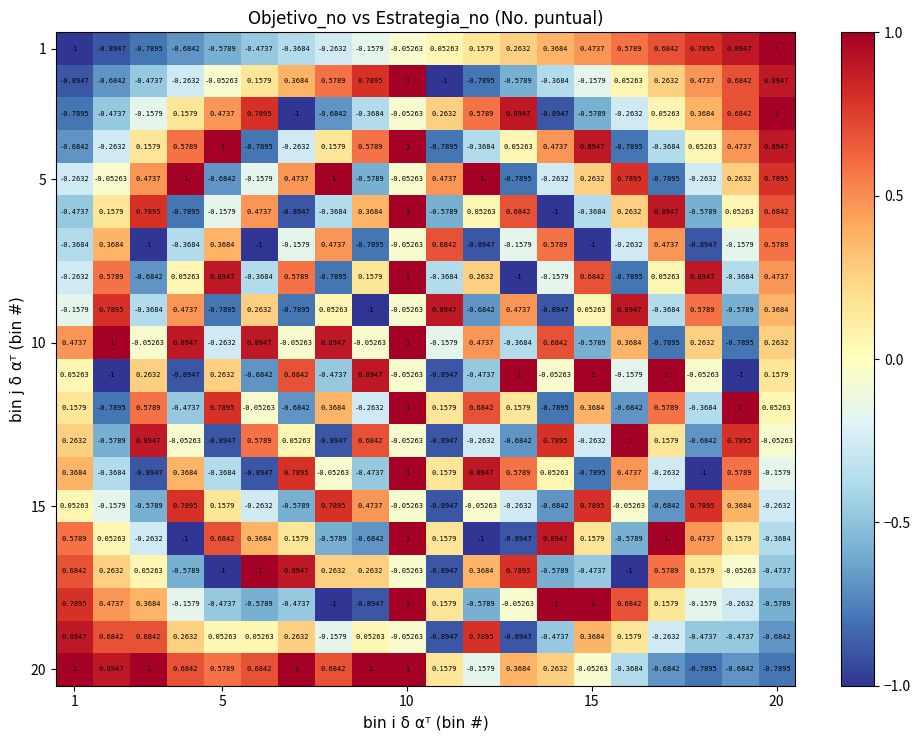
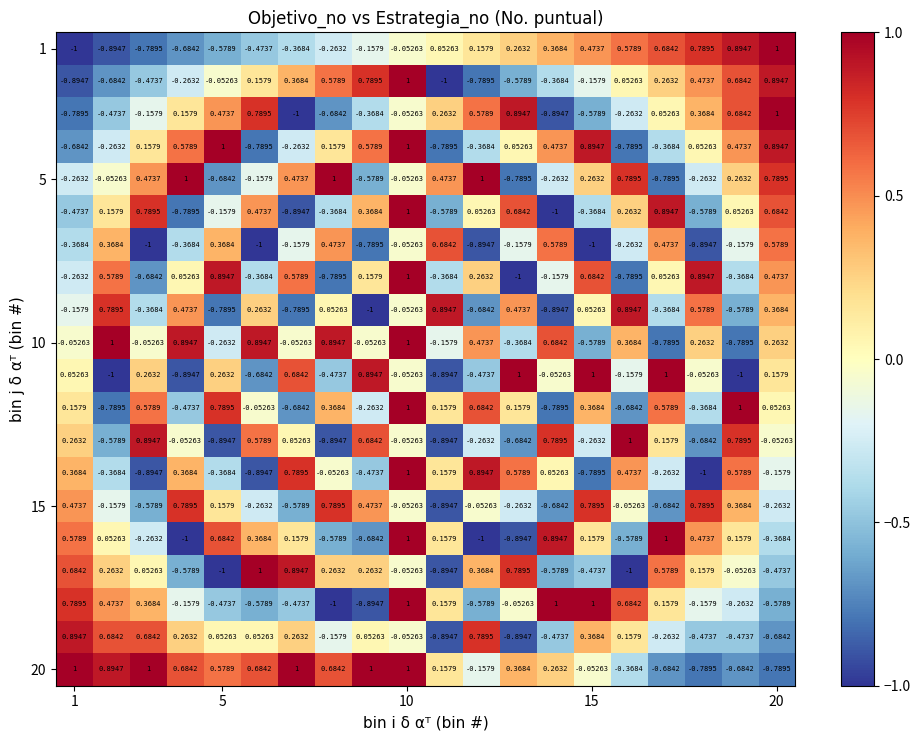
  {
    "1": {
      "1": -1,
      "5": -0.5789,
      "10": -0.05263,
      "15": 0.4737,
      "20": 1
    },
    "5": {
      "1": -0.2632,
      "5": -0.6842,
      "10": -0.05263,
      "15": 0.2632,
      "20": 0.7895
    },
    "10": {
-     "1": 0.4737,
+     "1": -0.05263,
      "5": -0.2632,
      "10": 1,
      "15": -0.5789,
      "20": 0.2632
    },
    "15": {
-     "1": 0.05263,
+     "1": 0.4737,
      "5": 0.1579,
      "10": -0.05263,
      "15": 0.7895,
      "20": -0.2632
    },
    "20": {
      "1": 1,
      "5": 0.5789,
      "10": 1,
      "15": -0.05263,
      "20": -0.7895
    }
  }
